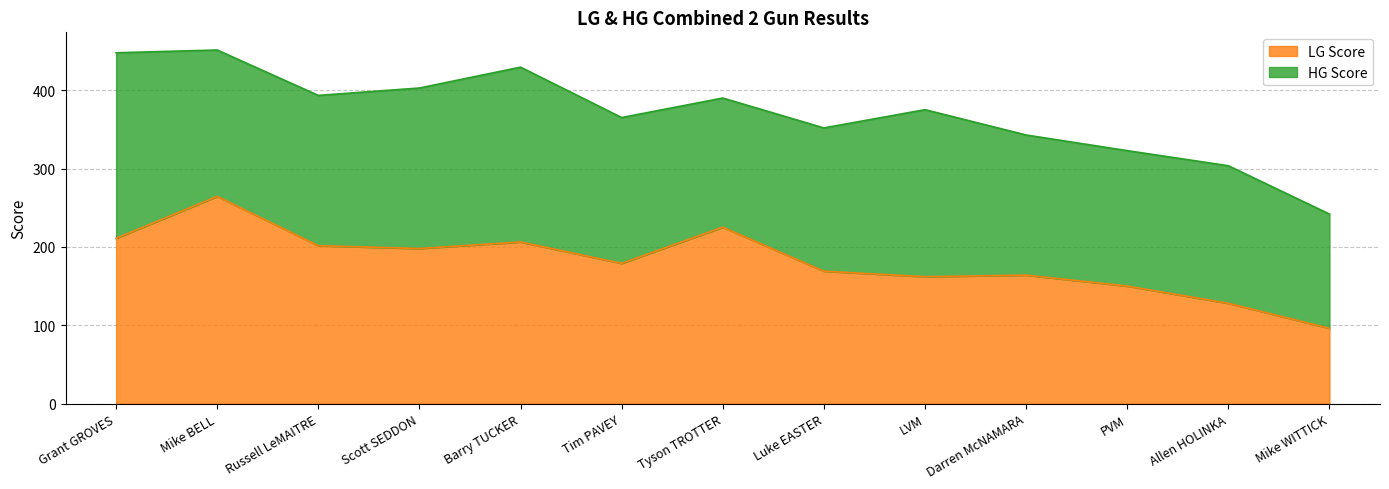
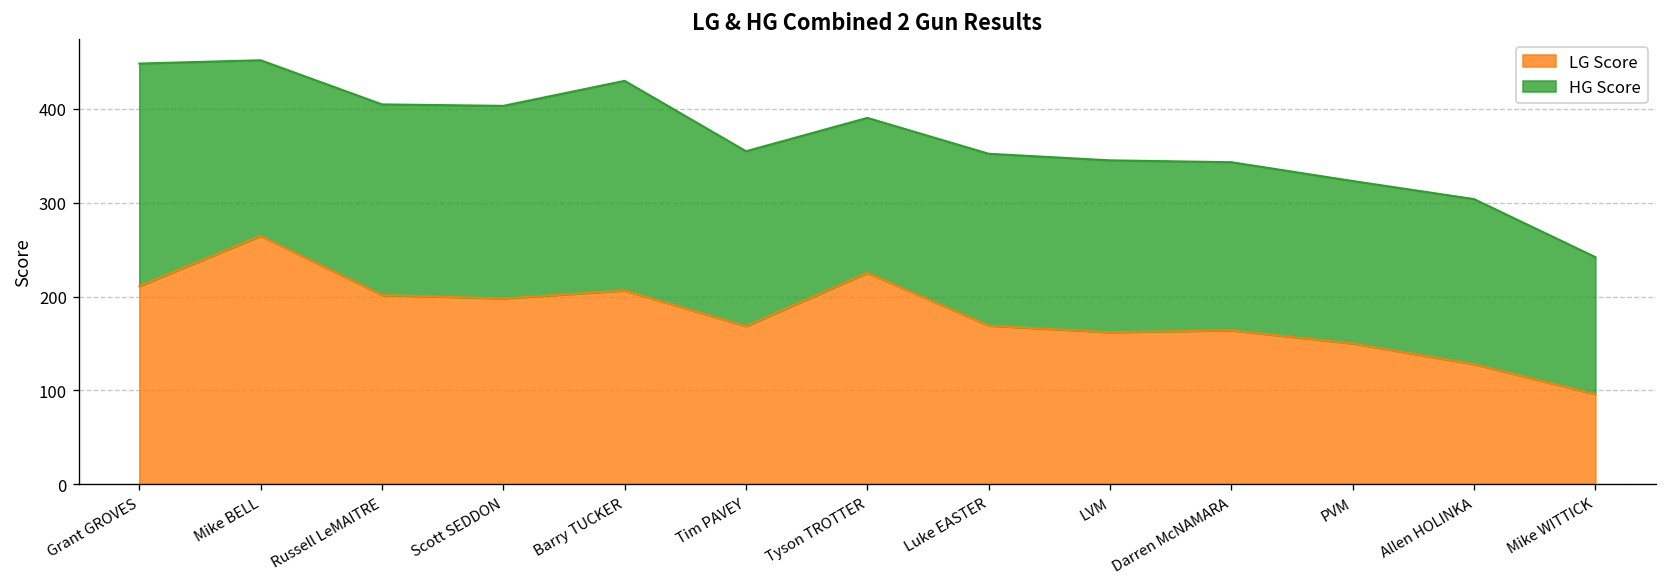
  {
    "LG Score": {
      "Grant GROVES": 210,
      "Mike BELL": 260,
      "Russell LeMAITRE": 200,
      "Scott SEDDON": 200,
      "Barry TUCKER": 210,
-     "Tim PAVEY": 180,
+     "Tim PAVEY": 170,
      "Tyson TROTTER": 230,
      "Luke EASTER": 170,
      "LVM": 160,
      "Darren McNAMARA": 160,
      "PVM": 150,
      "Allen HOLINKA": 130,
      "Mike WITTICK": 100
    },
    "HG Score": {
      "Grant GROVES": 240,
      "Mike BELL": 190,
-     "Russell LeMAITRE": 190,
+     "Russell LeMAITRE": 200,
      "Scott SEDDON": 210,
      "Barry TUCKER": 220,
      "Tim PAVEY": 190,
      "Tyson TROTTER": 170,
      "Luke EASTER": 180,
-     "LVM": 210,
+     "LVM": 180,
      "Darren McNAMARA": 180,
      "PVM": 170,
      "Allen HOLINKA": 180,
      "Mike WITTICK": 150
    }
  }
